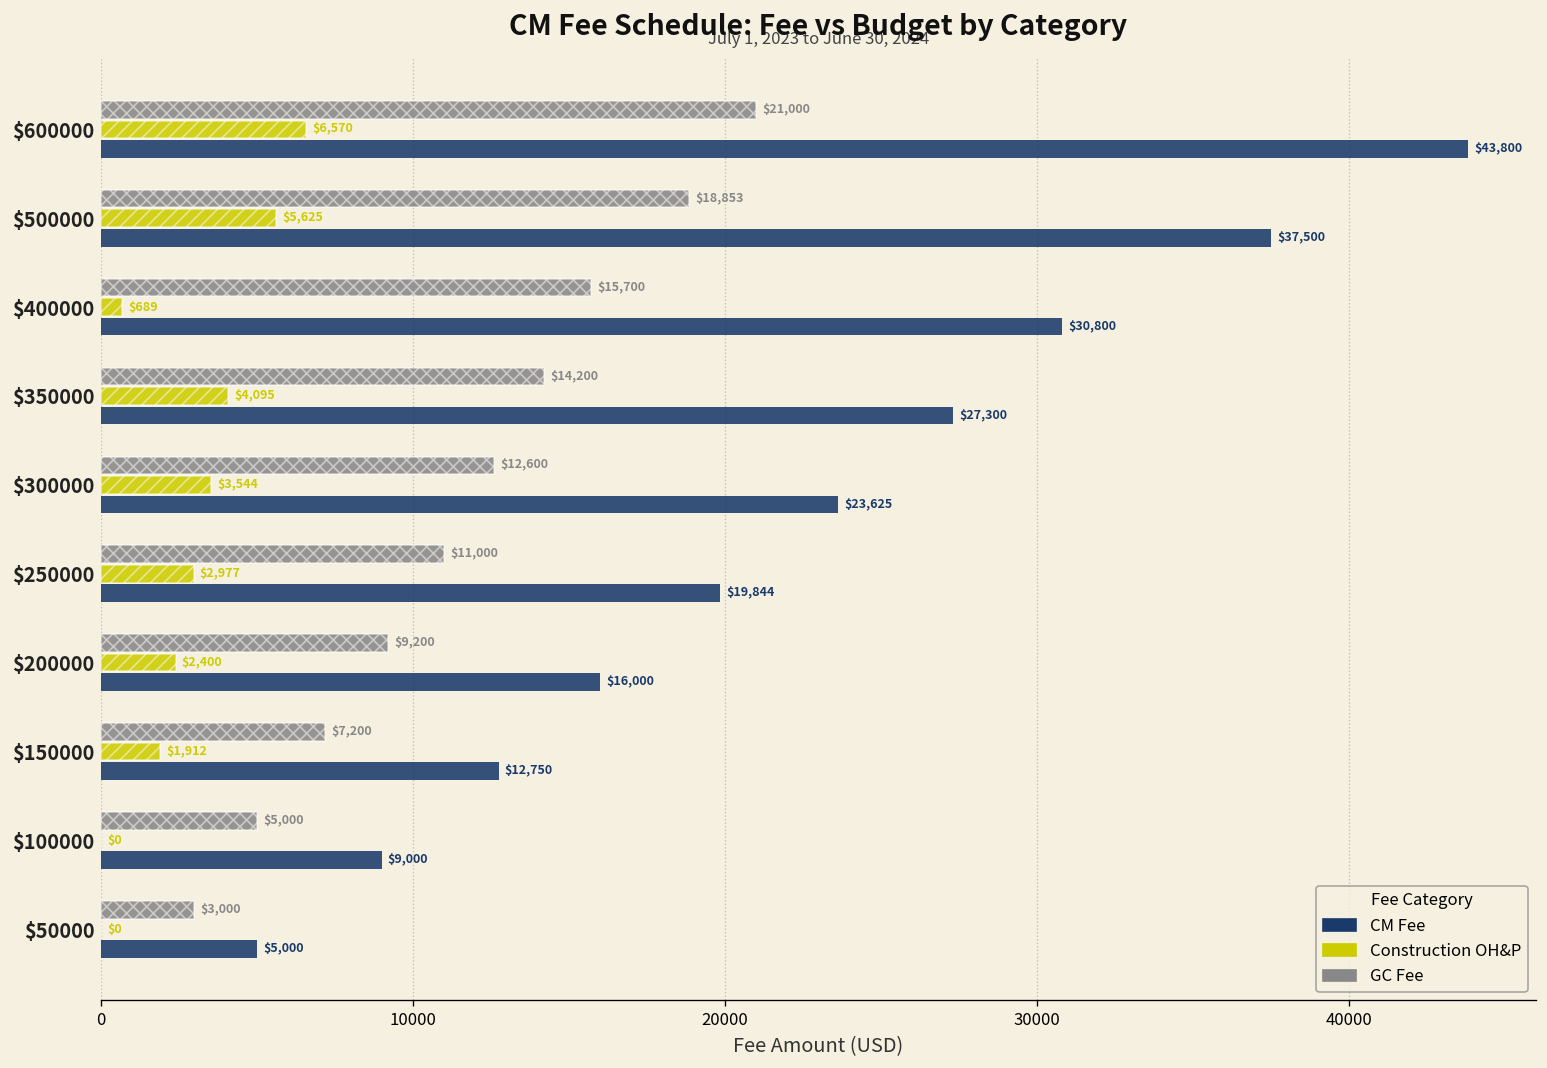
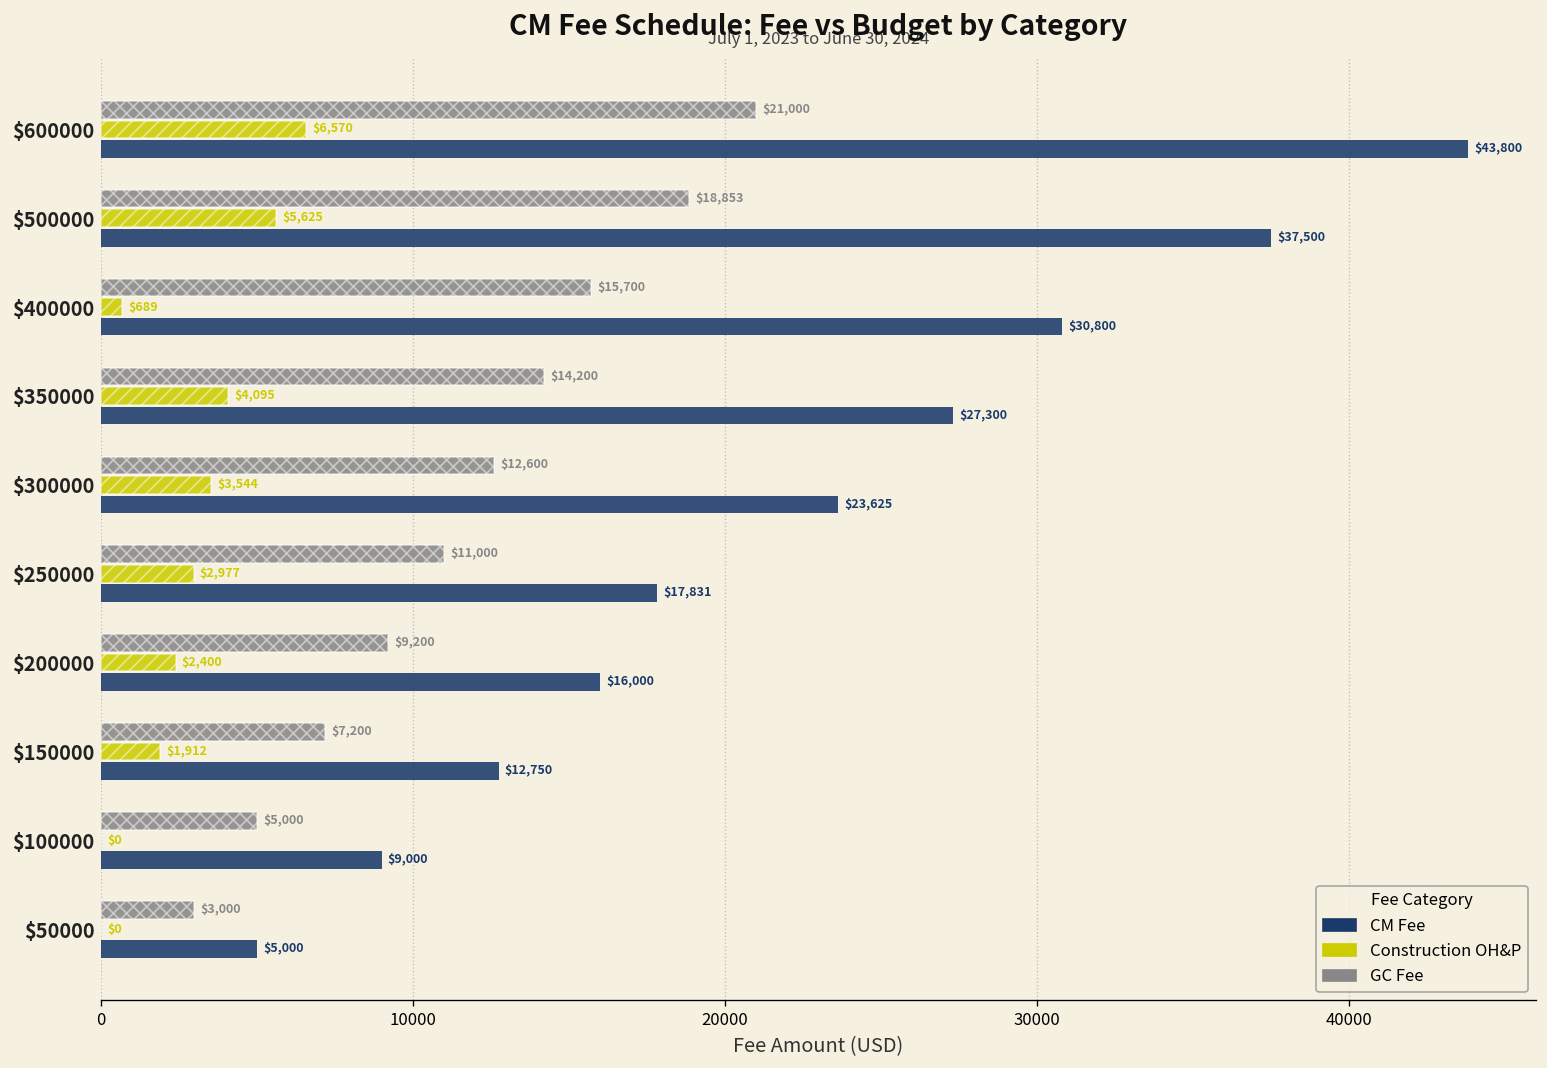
  {
    "CM Fee": {
      "$600000": "$43,800",
      "$500000": "$37,500",
      "$400000": "$30,800",
      "$350000": "$27,300",
      "$300000": "$23,625",
-     "$250000": "$19,844",
+     "$250000": "$17,831",
      "$200000": "$16,000",
      "$150000": "$12,750",
      "$100000": "$9,000",
      "$50000": "$5,000"
    },
    "Construction OH&P": {
      "$600000": "$6,570",
      "$500000": "$5,625",
      "$400000": "$689",
      "$350000": "$4,095",
      "$300000": "$3,544",
      "$250000": "$2,977",
      "$200000": "$2,400",
      "$150000": "$1,912",
      "$100000": "$0",
      "$50000": "$0"
    },
    "GC Fee": {
      "$600000": "$21,000",
      "$500000": "$18,853",
      "$400000": "$15,700",
      "$350000": "$14,200",
      "$300000": "$12,600",
      "$250000": "$11,000",
      "$200000": "$9,200",
      "$150000": "$7,200",
      "$100000": "$5,000",
      "$50000": "$3,000"
    }
  }
